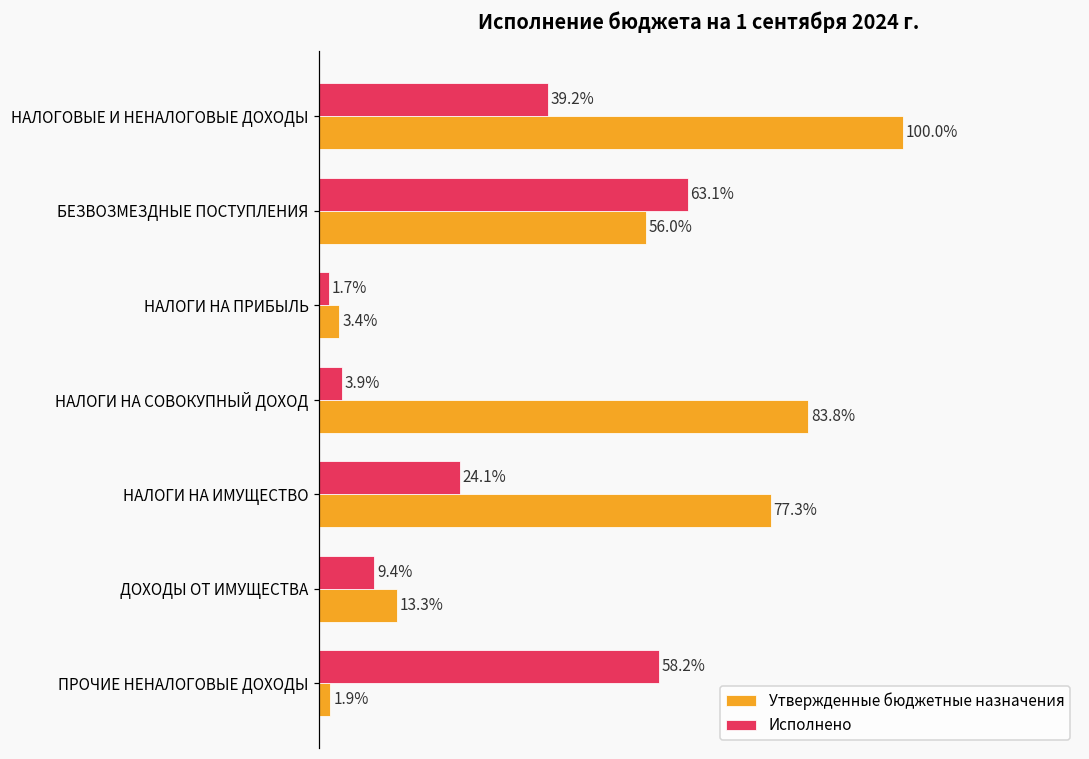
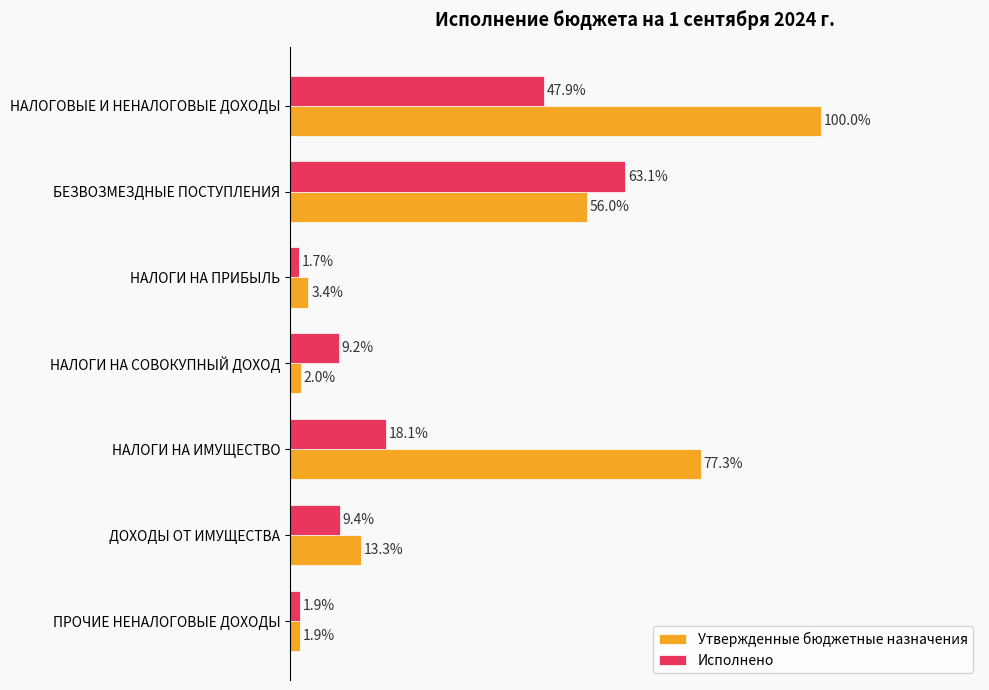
  {
    "Утвержденные бюджетные назначения": {
      "НАЛОГОВЫЕ И НЕНАЛОГОВЫЕ ДОХОДЫ": "100.0%",
      "БЕЗВОЗМЕЗДНЫЕ ПОСТУПЛЕНИЯ": "56.0%",
      "НАЛОГИ НА ПРИБЫЛЬ": "3.4%",
-     "НАЛОГИ НА СОВОКУПНЫЙ ДОХОД": "83.8%",
+     "НАЛОГИ НА СОВОКУПНЫЙ ДОХОД": "2.0%",
      "НАЛОГИ НА ИМУЩЕСТВО": "77.3%",
      "ДОХОДЫ ОТ ИМУЩЕСТВА": "13.3%",
      "ПРОЧИЕ НЕНАЛОГОВЫЕ ДОХОДЫ": "1.9%"
    },
    "Исполнено": {
-     "НАЛОГОВЫЕ И НЕНАЛОГОВЫЕ ДОХОДЫ": "39.2%",
+     "НАЛОГОВЫЕ И НЕНАЛОГОВЫЕ ДОХОДЫ": "47.9%",
      "БЕЗВОЗМЕЗДНЫЕ ПОСТУПЛЕНИЯ": "63.1%",
      "НАЛОГИ НА ПРИБЫЛЬ": "1.7%",
-     "НАЛОГИ НА СОВОКУПНЫЙ ДОХОД": "3.9%",
-     "НАЛОГИ НА ИМУЩЕСТВО": "24.1%",
+     "НАЛОГИ НА СОВОКУПНЫЙ ДОХОД": "9.2%",
+     "НАЛОГИ НА ИМУЩЕСТВО": "18.1%",
      "ДОХОДЫ ОТ ИМУЩЕСТВА": "9.4%",
-     "ПРОЧИЕ НЕНАЛОГОВЫЕ ДОХОДЫ": "58.2%"
+     "ПРОЧИЕ НЕНАЛОГОВЫЕ ДОХОДЫ": "1.9%"
    }
  }
